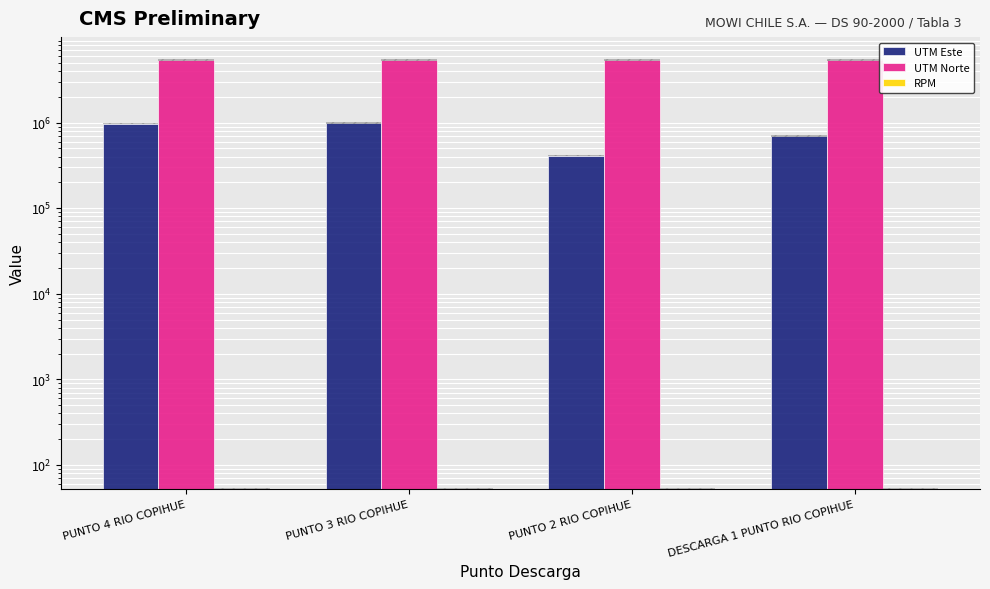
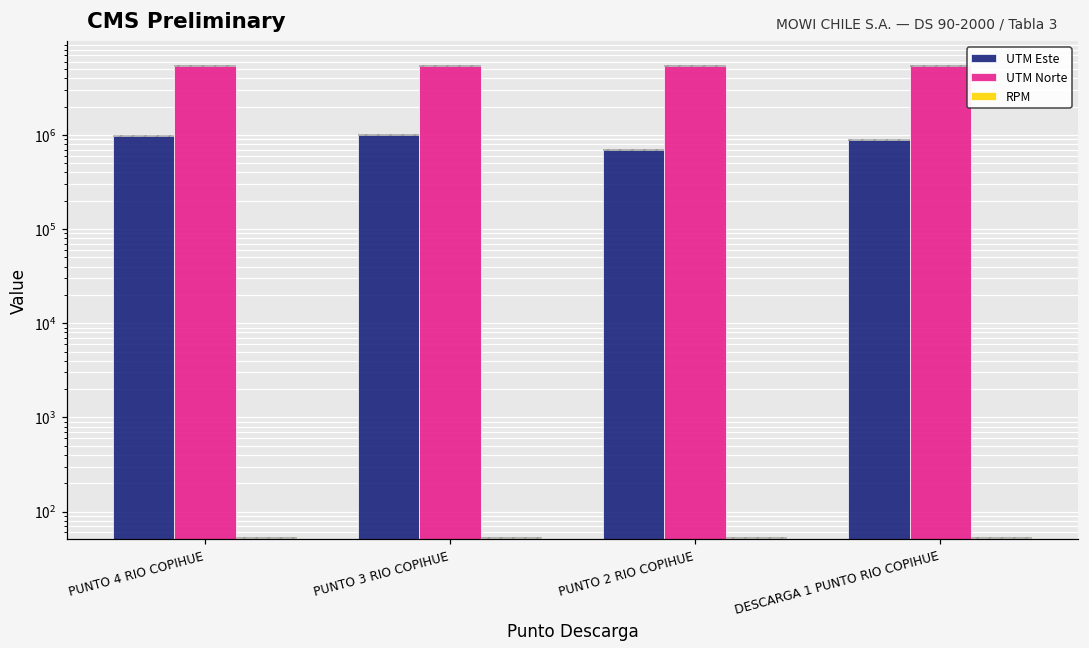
  {
    "UTM Este": {
      "PUNTO 4 RIO COPIHUE": 1000000,
      "PUNTO 3 RIO COPIHUE": 1000000,
-     "PUNTO 2 RIO COPIHUE": 400000,
-     "DESCARGA 1 PUNTO RIO COPIHUE": 700000
+     "PUNTO 2 RIO COPIHUE": 700000,
+     "DESCARGA 1 PUNTO RIO COPIHUE": 900000
    },
    "UTM Norte": {
      "PUNTO 4 RIO COPIHUE": 5000000,
      "PUNTO 3 RIO COPIHUE": 5000000,
      "PUNTO 2 RIO COPIHUE": 5000000,
      "DESCARGA 1 PUNTO RIO COPIHUE": 5000000
    },
    "RPM": {
      "PUNTO 4 RIO COPIHUE": 50,
      "PUNTO 3 RIO COPIHUE": 50,
      "PUNTO 2 RIO COPIHUE": 50,
      "DESCARGA 1 PUNTO RIO COPIHUE": 50
    }
  }
